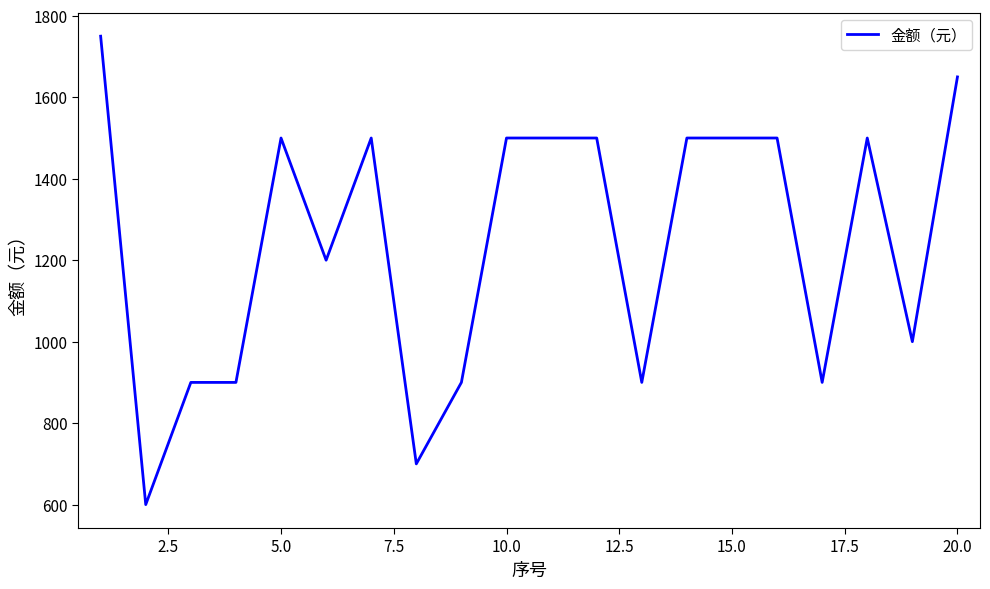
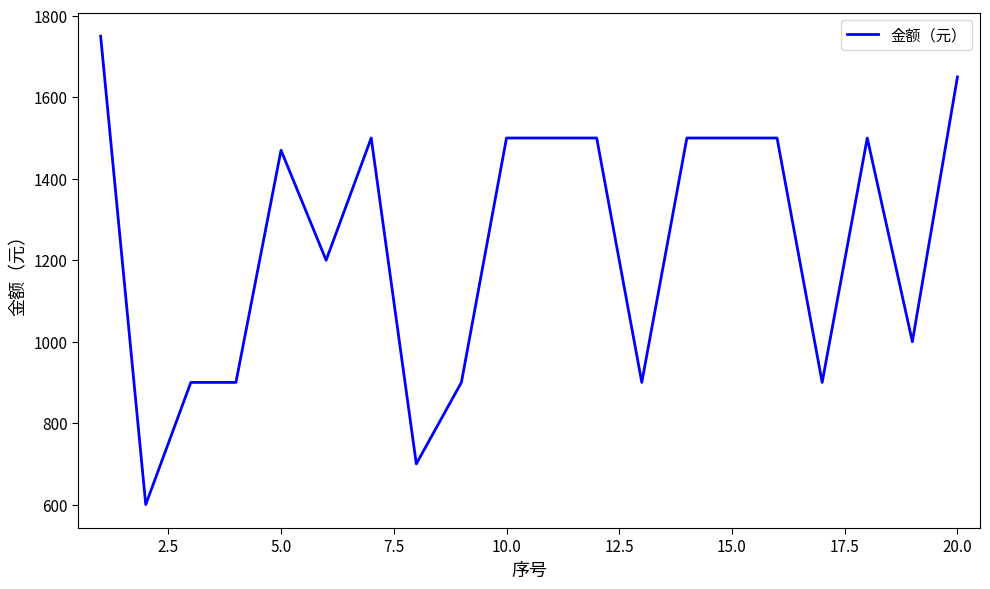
  {
-   "5.0": 1500,
+   "5.0": 1470,
    "10.0": 1500,
    "15.0": 1500,
    "20.0": 1650
  }
